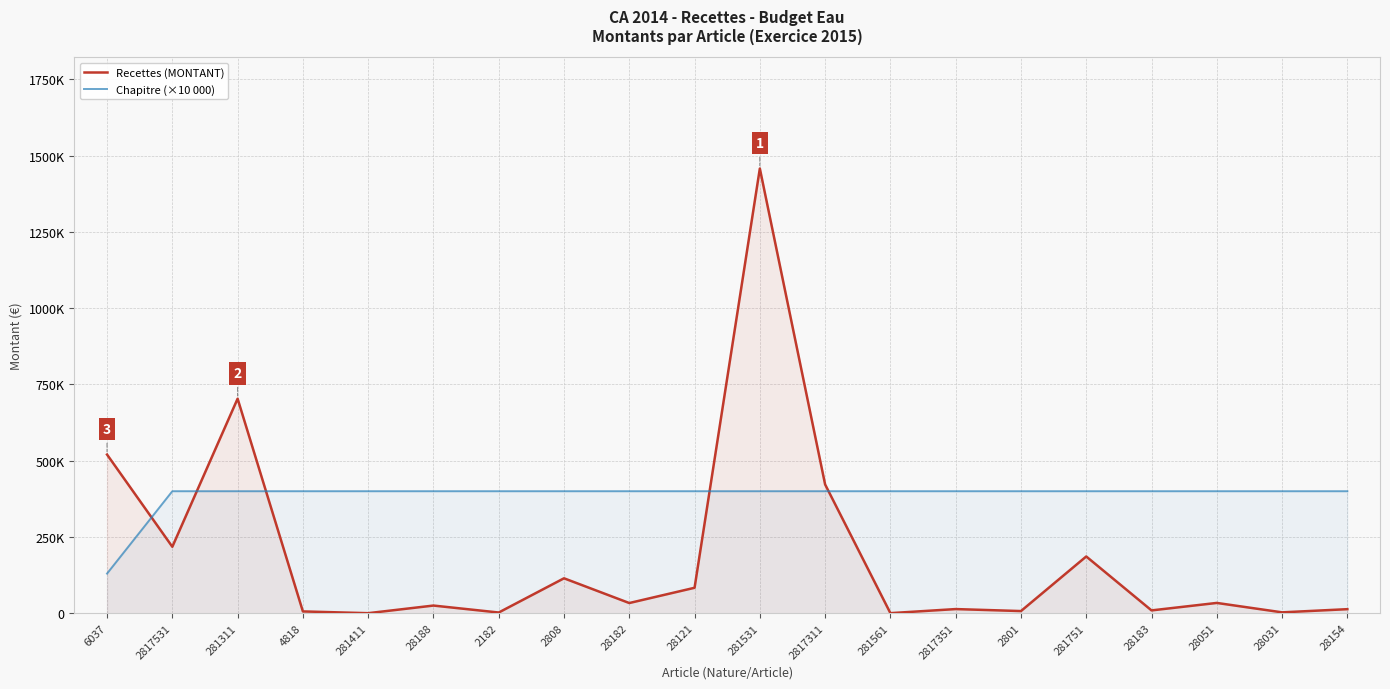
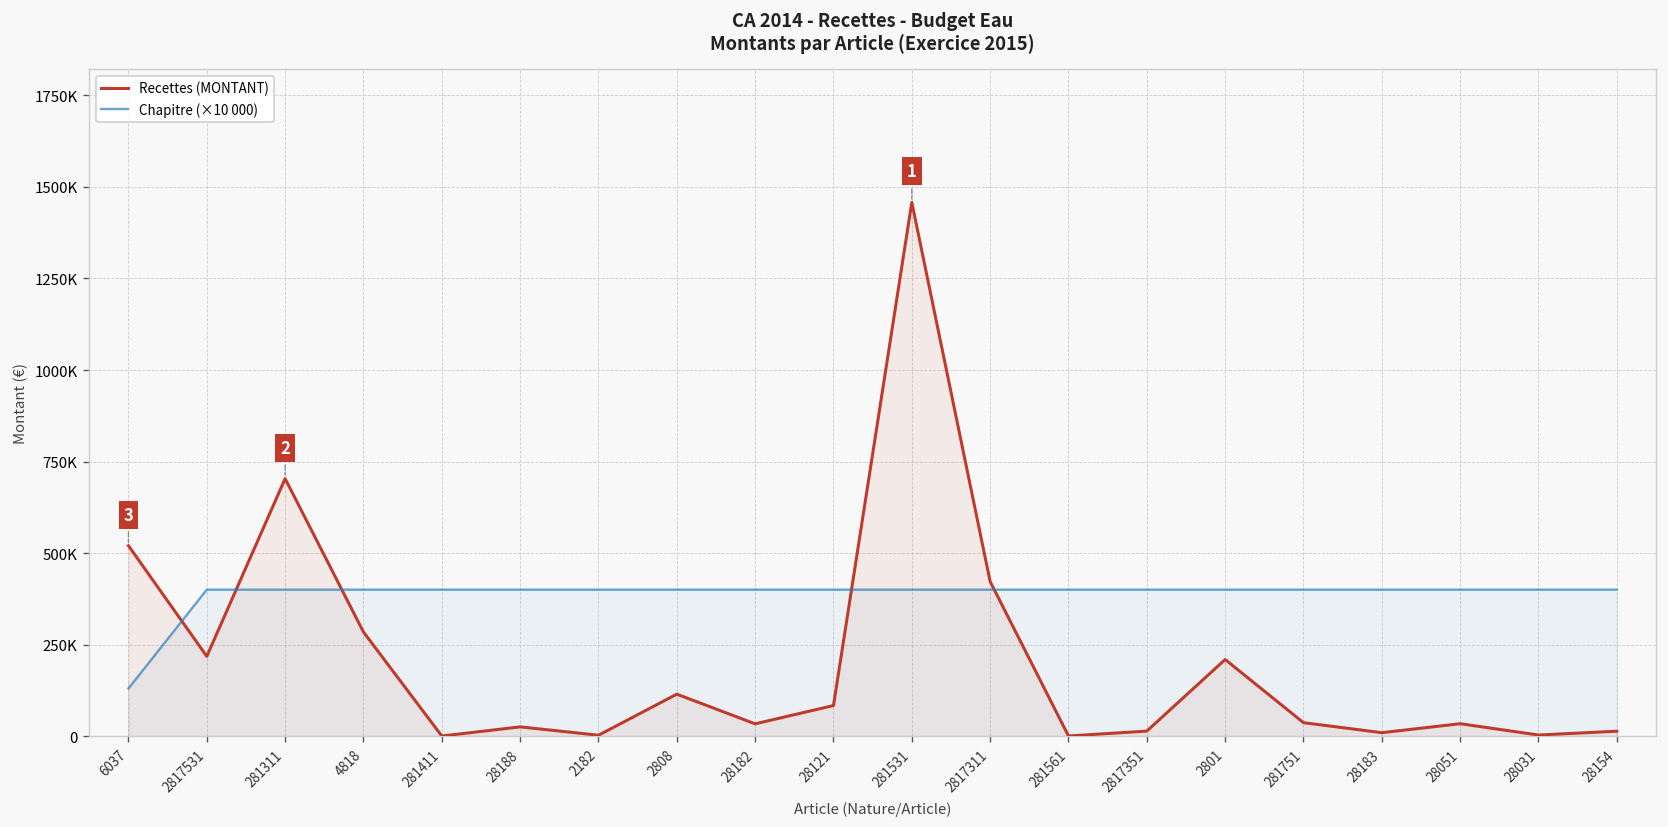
  {
    "Recettes (MONTANT)": {
      "2817531": 220000,
-     "4818": 10000,
+     "4818": 280000,
      "281411": 0,
      "28188": 30000,
      "2182": 0,
      "2808": 110000,
      "28182": 30000,
      "28121": 80000,
      "2817311": 420000,
      "281561": 0,
      "2817351": 10000,
-     "2801": 10000,
-     "281751": 190000,
+     "2801": 210000,
+     "281751": 40000,
      "28183": 10000,
      "28051": 30000,
      "28031": 0,
      "28154": 10000
    },
    "Chapitre (×10 000)": {
      "6037": 130000,
      "2817531": 400000,
      "281311": 400000,
      "4818": 400000,
      "281411": 400000,
      "28188": 400000,
      "2182": 400000,
      "2808": 400000,
      "28182": 400000,
      "28121": 400000,
      "281531": 400000,
      "2817311": 400000,
      "281561": 400000,
      "2817351": 400000,
      "2801": 400000,
      "281751": 400000,
      "28183": 400000,
      "28051": 400000,
      "28031": 400000,
      "28154": 400000
    }
  }
